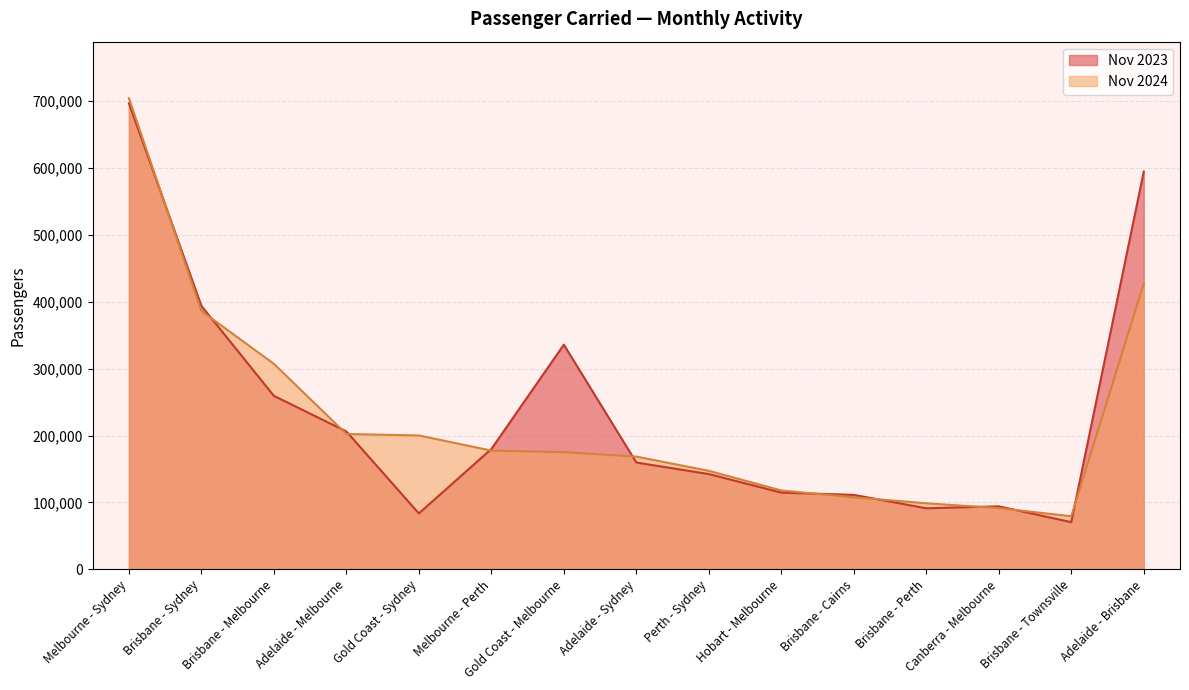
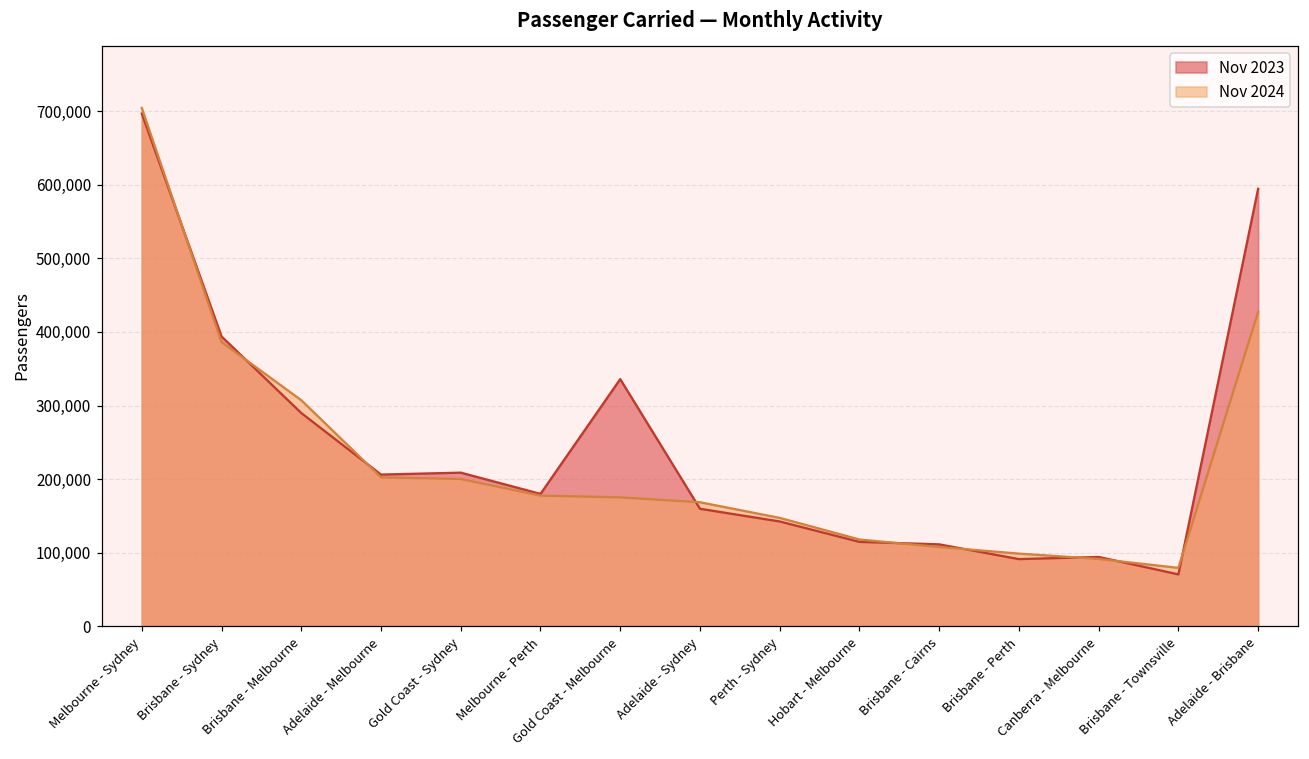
  {
    "Nov 2023": {
      "Melbourne - Sydney": "700,000",
      "Brisbane - Sydney": "390,000",
-     "Brisbane - Melbourne": "260,000",
+     "Brisbane - Melbourne": "290,000",
      "Adelaide - Melbourne": "210,000",
-     "Gold Coast - Sydney": "80,000",
+     "Gold Coast - Sydney": "210,000",
      "Gold Coast - Melbourne": "340,000",
      "Adelaide - Sydney": "160,000",
      "Perth - Sydney": "140,000",
      "Brisbane - Perth": "90,000",
      "Brisbane - Townsville": "70,000",
      "Adelaide - Brisbane": "590,000"
    },
    "Nov 2024": {
      "Melbourne - Sydney": "700,000",
      "Brisbane - Sydney": "390,000",
      "Brisbane - Melbourne": "310,000",
      "Adelaide - Melbourne": "200,000",
      "Gold Coast - Sydney": "200,000",
      "Gold Coast - Melbourne": "180,000",
      "Adelaide - Sydney": "170,000",
      "Perth - Sydney": "150,000",
      "Brisbane - Perth": "100,000",
      "Brisbane - Townsville": "80,000",
      "Adelaide - Brisbane": "430,000"
    }
  }
